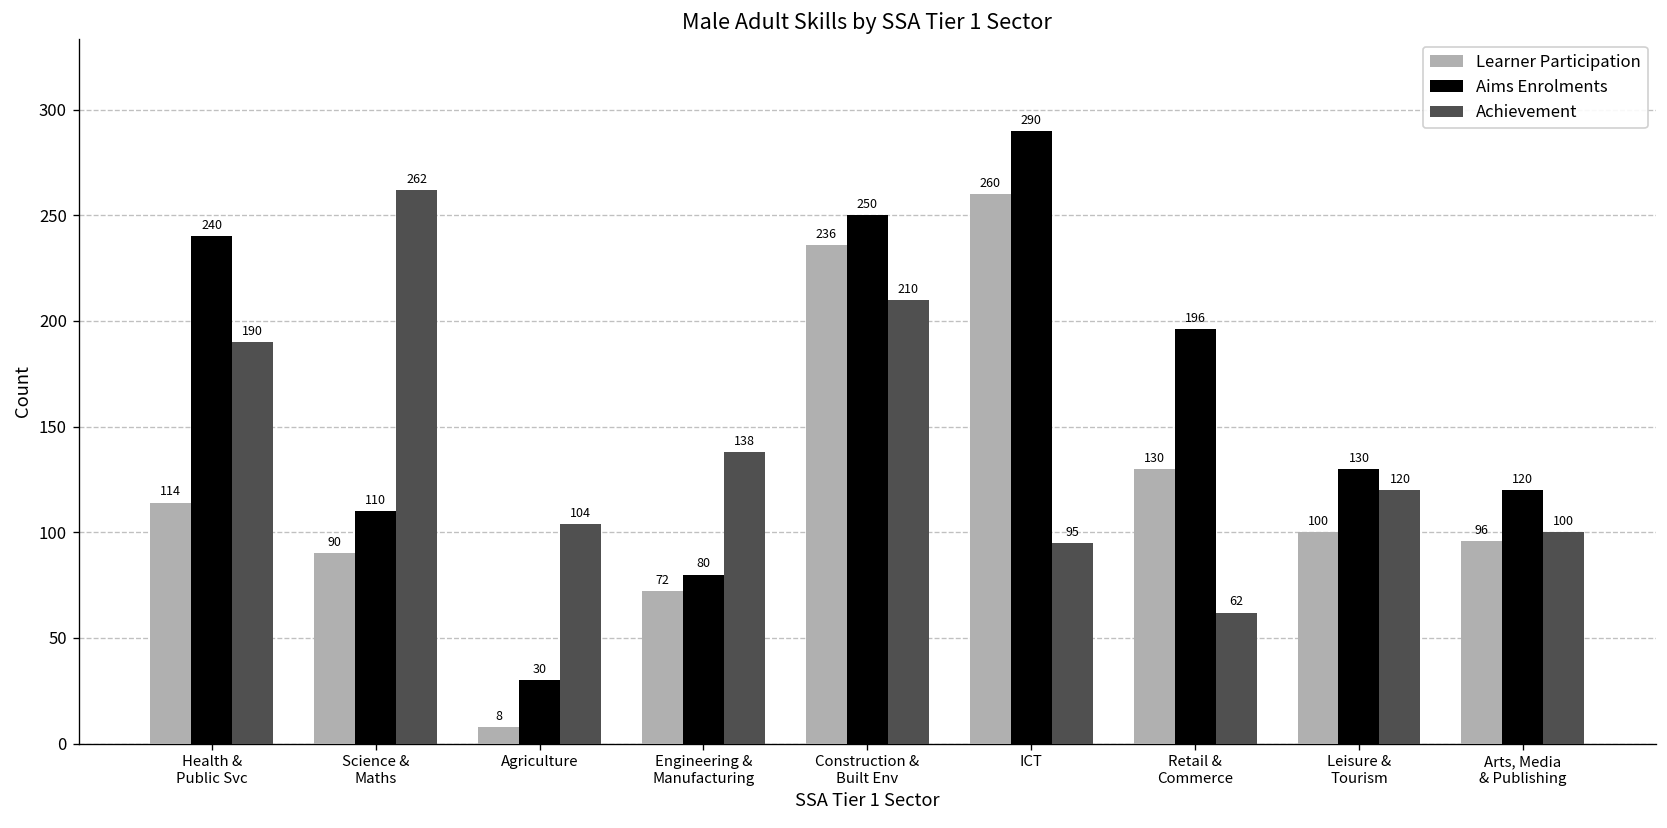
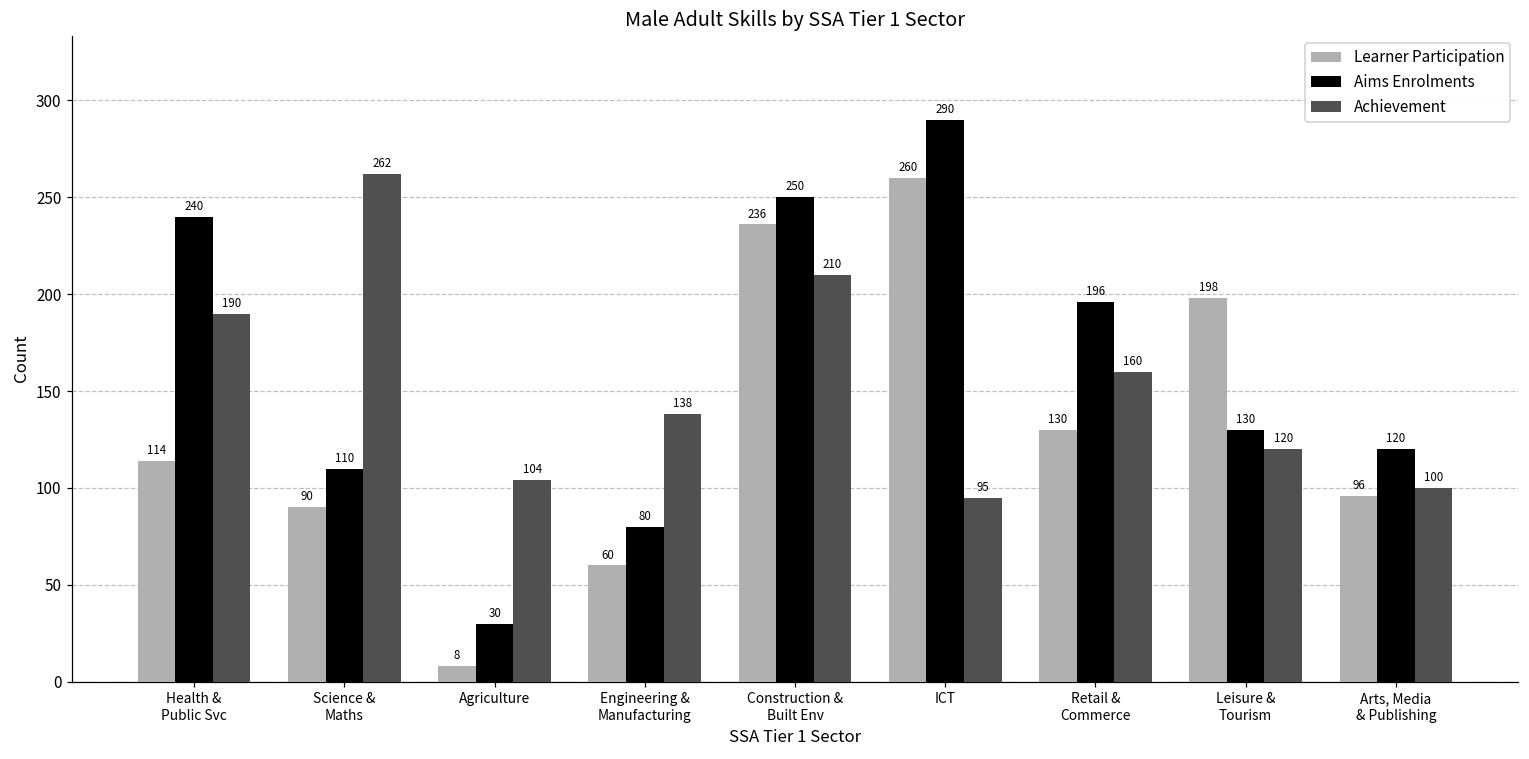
  {
    "Learner Participation": {
      "Health & Public Svc": 114,
      "Science & Maths": 90,
      "Agriculture": 8,
-     "Engineering & Manufacturing": 72,
+     "Engineering & Manufacturing": 60,
      "Construction & Built Env": 236,
      "ICT": 260,
      "Retail & Commerce": 130,
-     "Leisure & Tourism": 100,
+     "Leisure & Tourism": 198,
      "Arts, Media & Publishing": 96
    },
    "Aims Enrolments": {
      "Health & Public Svc": 240,
      "Science & Maths": 110,
      "Agriculture": 30,
      "Engineering & Manufacturing": 80,
      "Construction & Built Env": 250,
      "ICT": 290,
      "Retail & Commerce": 196,
      "Leisure & Tourism": 130,
      "Arts, Media & Publishing": 120
    },
    "Achievement": {
      "Health & Public Svc": 190,
      "Science & Maths": 262,
      "Agriculture": 104,
      "Engineering & Manufacturing": 138,
      "Construction & Built Env": 210,
      "ICT": 95,
-     "Retail & Commerce": 62,
+     "Retail & Commerce": 160,
      "Leisure & Tourism": 120,
      "Arts, Media & Publishing": 100
    }
  }
